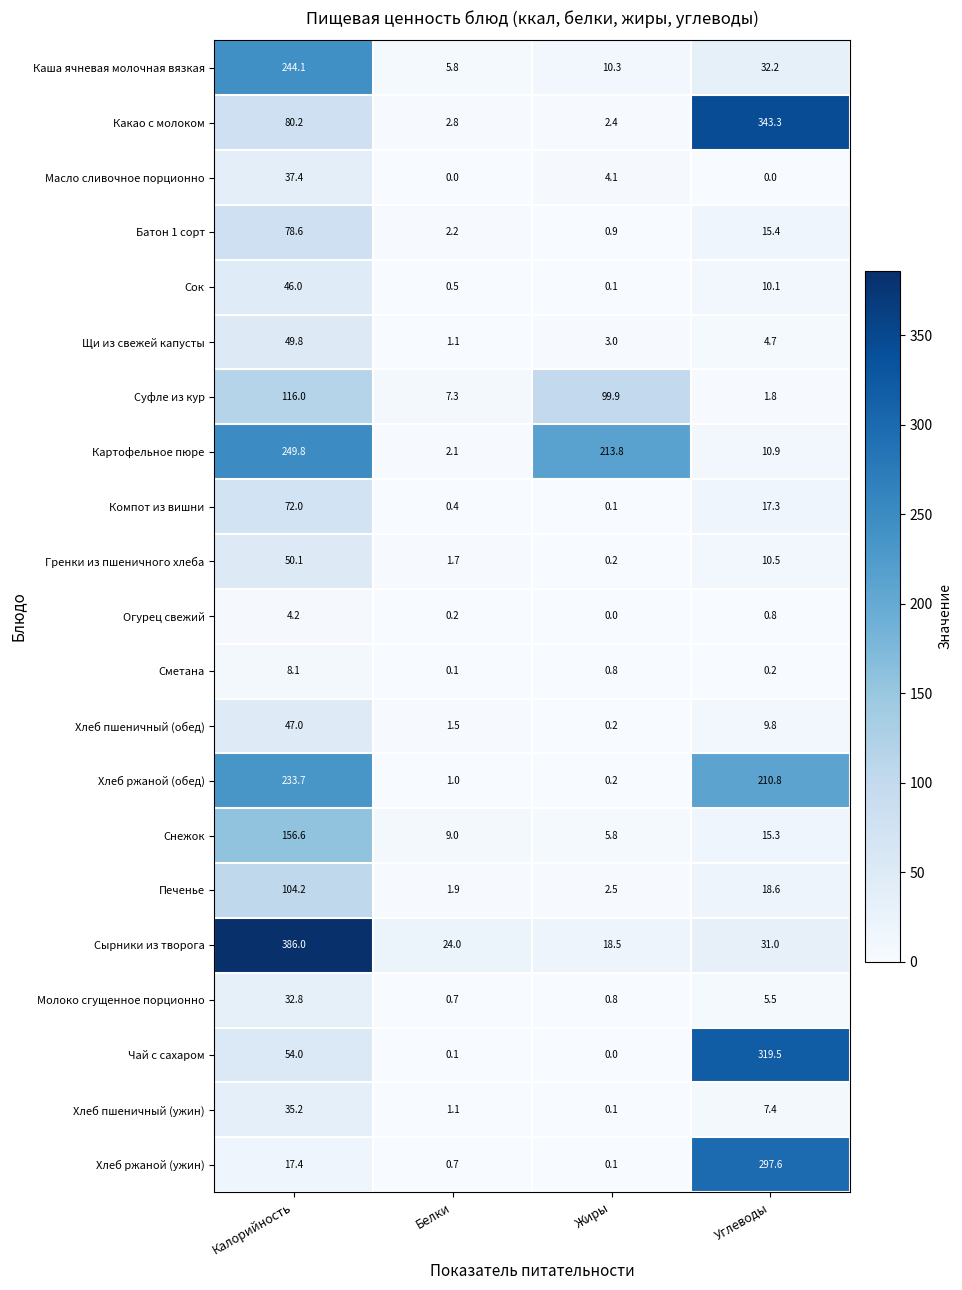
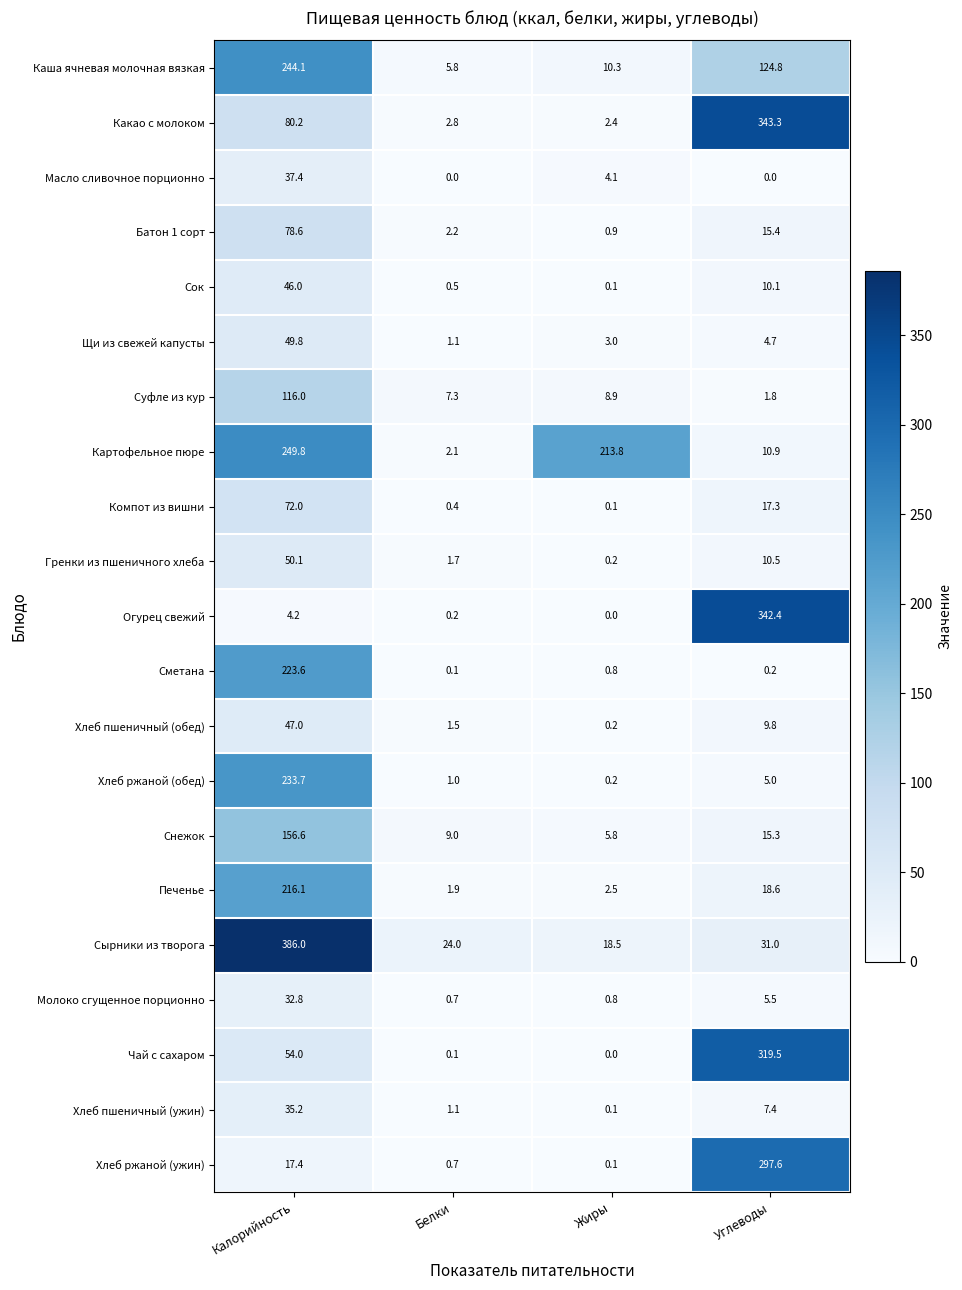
  {
    "Каша ячневая молочная вязкая": {
      "Калорийность": 244.1,
      "Белки": 5.8,
      "Жиры": 10.3,
-     "Углеводы": 32.2
+     "Углеводы": 124.8
    },
    "Какао с молоком": {
      "Калорийность": 80.2,
      "Белки": 2.8,
      "Жиры": 2.4,
      "Углеводы": 343.3
    },
    "Масло сливочное порционно": {
      "Калорийность": 37.4,
      "Белки": 0.0,
      "Жиры": 4.1,
      "Углеводы": 0.0
    },
    "Батон 1 сорт": {
      "Калорийность": 78.6,
      "Белки": 2.2,
      "Жиры": 0.9,
      "Углеводы": 15.4
    },
    "Сок": {
      "Калорийность": 46.0,
      "Белки": 0.5,
      "Жиры": 0.1,
      "Углеводы": 10.1
    },
    "Щи из свежей капусты": {
      "Калорийность": 49.8,
      "Белки": 1.1,
      "Жиры": 3.0,
      "Углеводы": 4.7
    },
    "Суфле из кур": {
      "Калорийность": 116.0,
      "Белки": 7.3,
-     "Жиры": 99.9,
+     "Жиры": 8.9,
      "Углеводы": 1.8
    },
    "Картофельное пюре": {
      "Калорийность": 249.8,
      "Белки": 2.1,
      "Жиры": 213.8,
      "Углеводы": 10.9
    },
    "Компот из вишни": {
      "Калорийность": 72.0,
      "Белки": 0.4,
      "Жиры": 0.1,
      "Углеводы": 17.3
    },
    "Гренки из пшеничного хлеба": {
      "Калорийность": 50.1,
      "Белки": 1.7,
      "Жиры": 0.2,
      "Углеводы": 10.5
    },
    "Огурец свежий": {
      "Калорийность": 4.2,
      "Белки": 0.2,
      "Жиры": 0.0,
-     "Углеводы": 0.8
+     "Углеводы": 342.4
    },
    "Сметана": {
-     "Калорийность": 8.1,
+     "Калорийность": 223.6,
      "Белки": 0.1,
      "Жиры": 0.8,
      "Углеводы": 0.2
    },
    "Хлеб пшеничный (обед)": {
      "Калорийность": 47.0,
      "Белки": 1.5,
      "Жиры": 0.2,
      "Углеводы": 9.8
    },
    "Хлеб ржаной (обед)": {
      "Калорийность": 233.7,
      "Белки": 1.0,
      "Жиры": 0.2,
-     "Углеводы": 210.8
+     "Углеводы": 5.0
    },
    "Снежок": {
      "Калорийность": 156.6,
      "Белки": 9.0,
      "Жиры": 5.8,
      "Углеводы": 15.3
    },
    "Печенье": {
-     "Калорийность": 104.2,
+     "Калорийность": 216.1,
      "Белки": 1.9,
      "Жиры": 2.5,
      "Углеводы": 18.6
    },
    "Сырники из творога": {
      "Калорийность": 386.0,
      "Белки": 24.0,
      "Жиры": 18.5,
      "Углеводы": 31.0
    },
    "Молоко сгущенное порционно": {
      "Калорийность": 32.8,
      "Белки": 0.7,
      "Жиры": 0.8,
      "Углеводы": 5.5
    },
    "Чай с сахаром": {
      "Калорийность": 54.0,
      "Белки": 0.1,
      "Жиры": 0.0,
      "Углеводы": 319.5
    },
    "Хлеб пшеничный (ужин)": {
      "Калорийность": 35.2,
      "Белки": 1.1,
      "Жиры": 0.1,
      "Углеводы": 7.4
    },
    "Хлеб ржаной (ужин)": {
      "Калорийность": 17.4,
      "Белки": 0.7,
      "Жиры": 0.1,
      "Углеводы": 297.6
    }
  }
